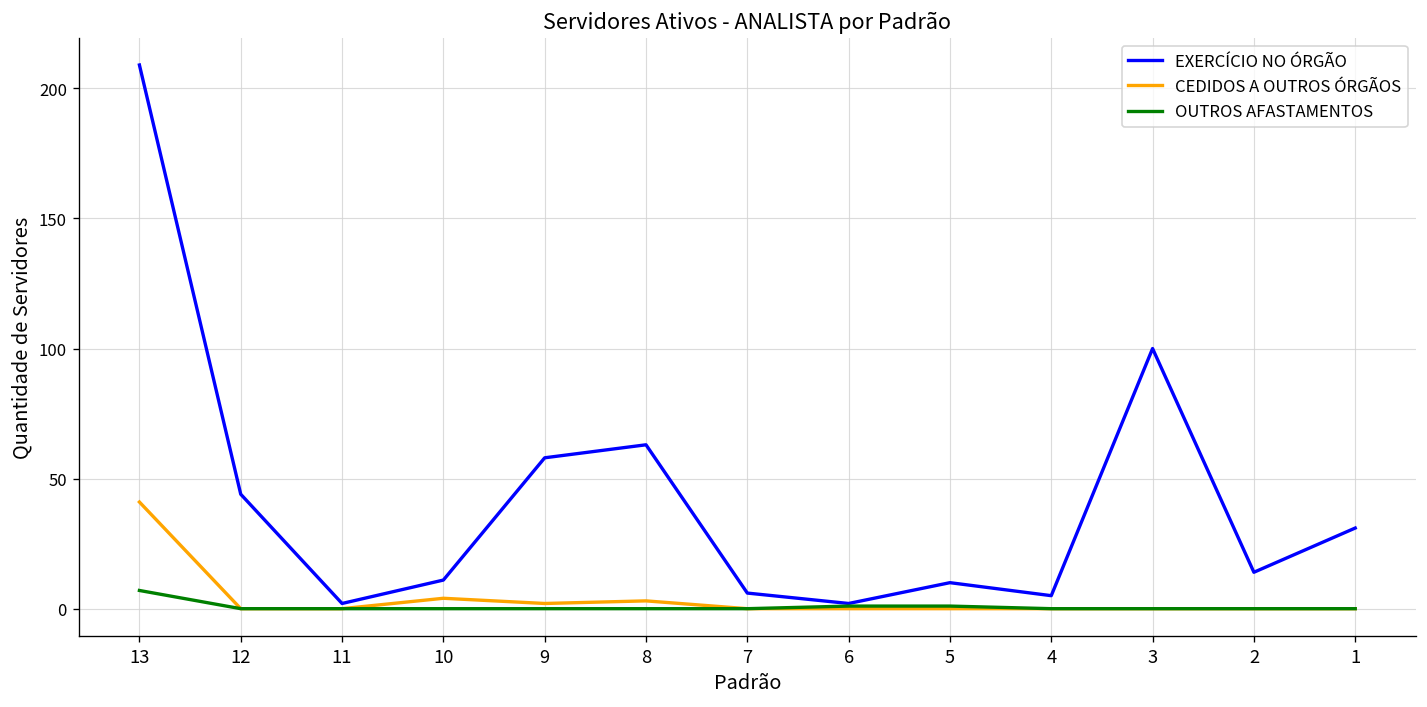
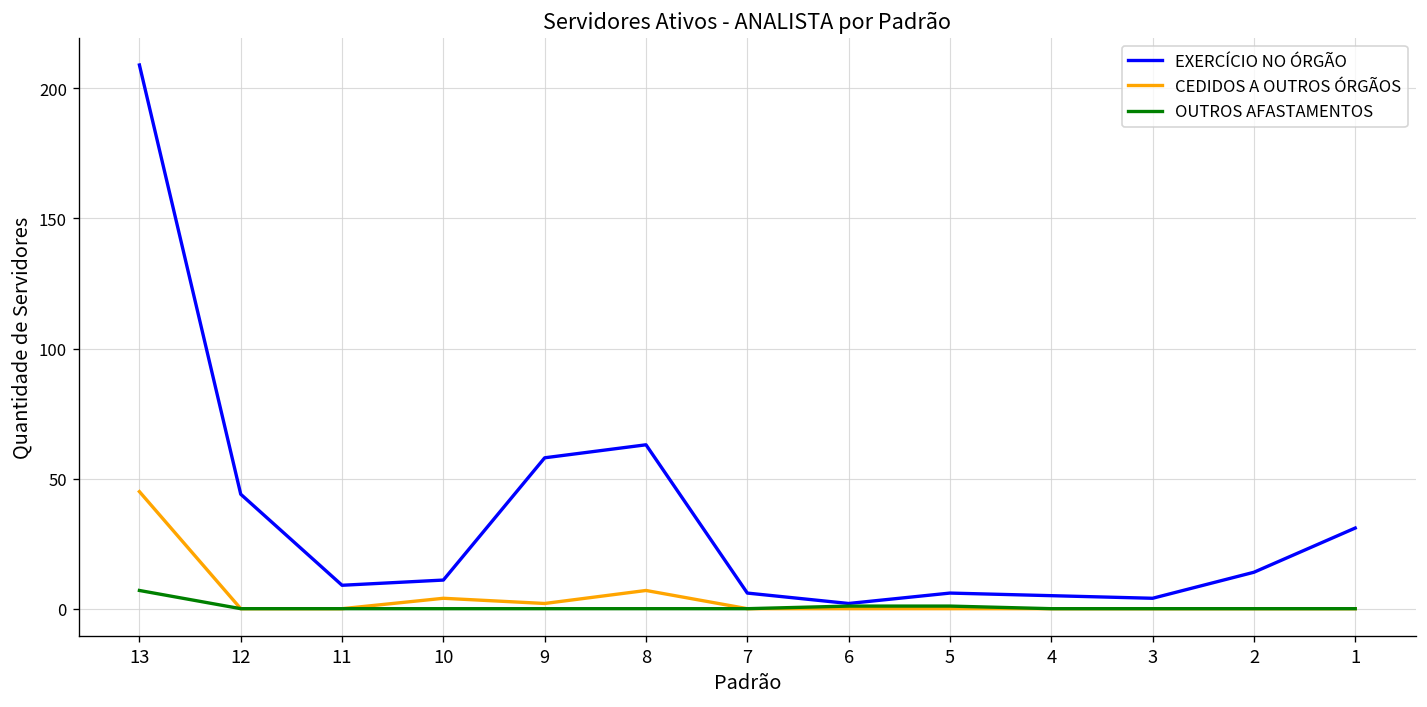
  {
    "EXERCÍCIO NO ÓRGÃO": {
      "13": 209,
      "12": 44,
-     "11": 2,
+     "11": 9,
      "10": 11,
      "9": 58,
      "8": 63,
      "7": 6,
-     "5": 10,
+     "5": 6,
      "4": 5,
-     "3": 100,
+     "3": 4,
      "2": 14,
      "1": 31
    },
    "CEDIDOS A OUTROS ÓRGÃOS": {
-     "13": 41,
+     "13": 45,
      "10": 4,
      "9": 2,
-     "8": 3
+     "8": 7
    },
    "OUTROS AFASTAMENTOS": {
      "13": 7,
      "10": 0,
      "9": 0,
      "8": 0
    }
  }
